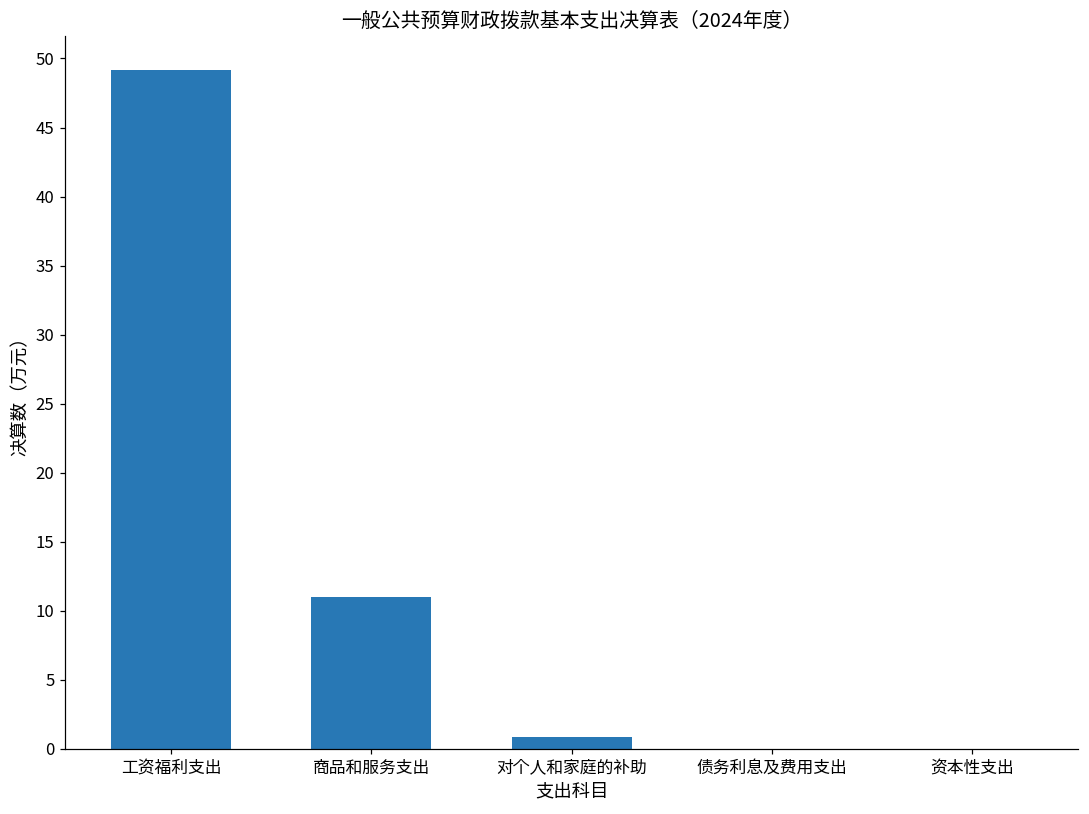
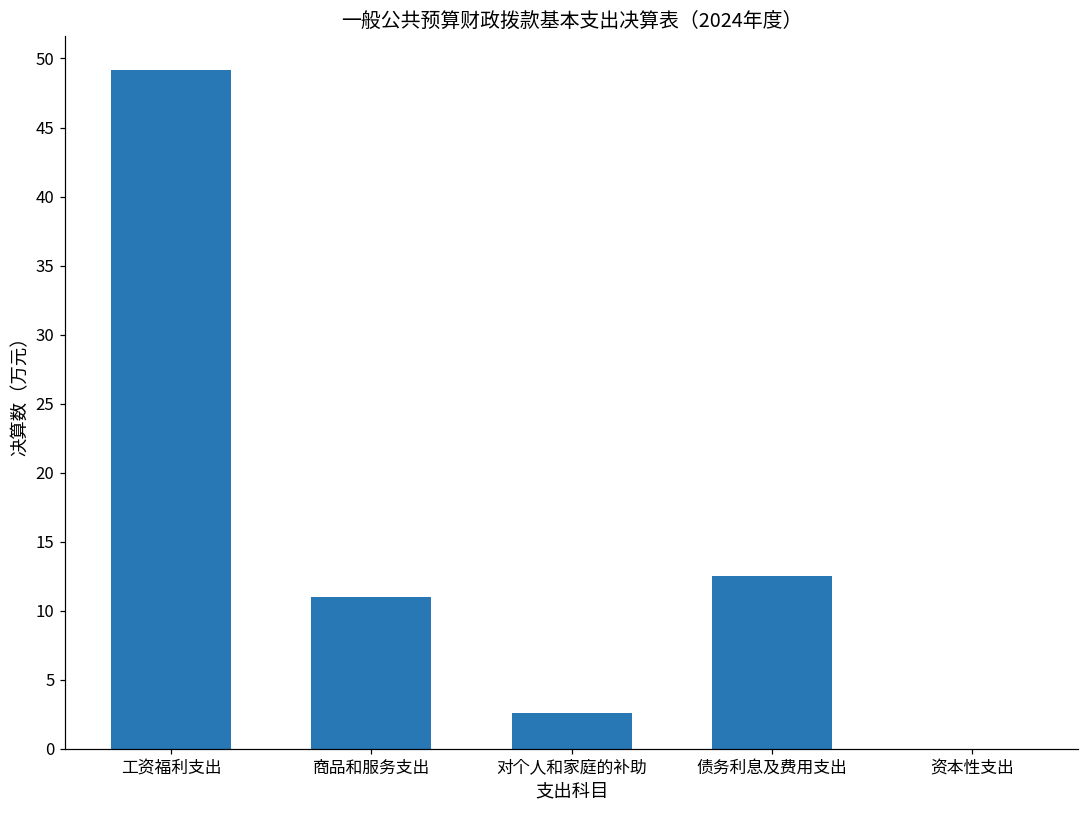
  {
    "工资福利支出": 49.2,
    "商品和服务支出": 11.0,
-   "对个人和家庭的补助": 0.8,
-   "债务利息及费用支出": 0.0,
+   "对个人和家庭的补助": 2.6,
+   "债务利息及费用支出": 12.5,
    "资本性支出": 0.0
  }
